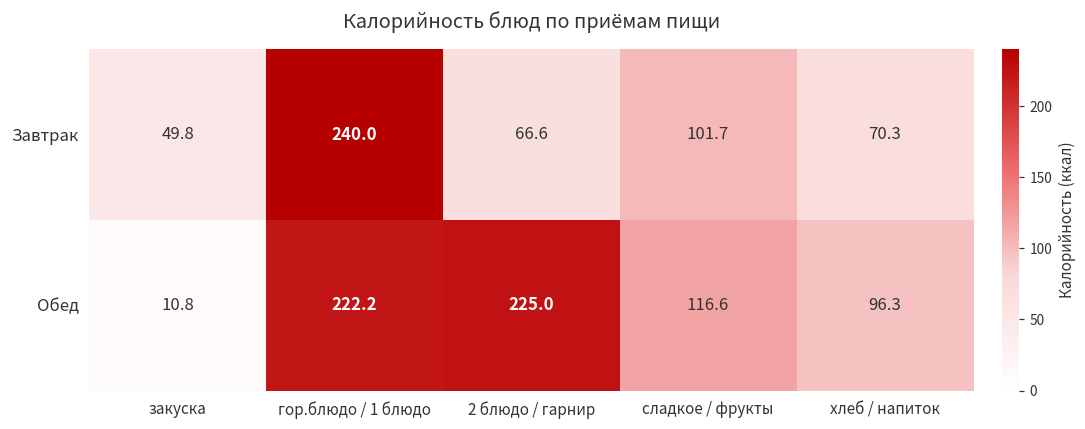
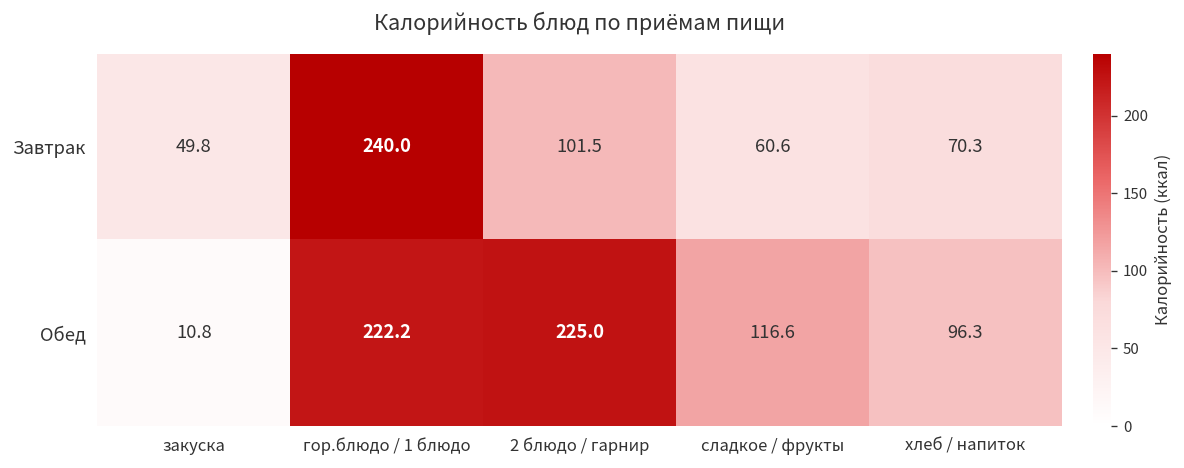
  {
    "Завтрак": {
      "закуска": 49.8,
      "гор.блюдо / 1 блюдо": 240.0,
-     "2 блюдо / гарнир": 66.6,
-     "сладкое / фрукты": 101.7,
+     "2 блюдо / гарнир": 101.5,
+     "сладкое / фрукты": 60.6,
      "хлеб / напиток": 70.3
    },
    "Обед": {
      "закуска": 10.8,
      "гор.блюдо / 1 блюдо": 222.2,
      "2 блюдо / гарнир": 225.0,
      "сладкое / фрукты": 116.6,
      "хлеб / напиток": 96.3
    }
  }
